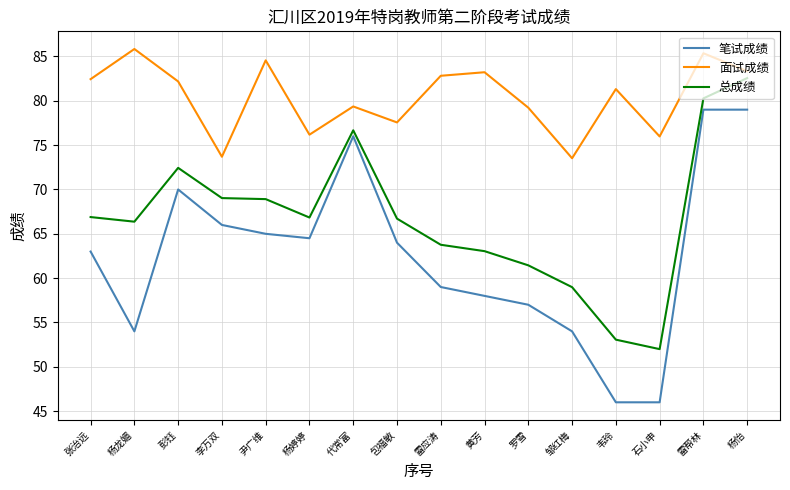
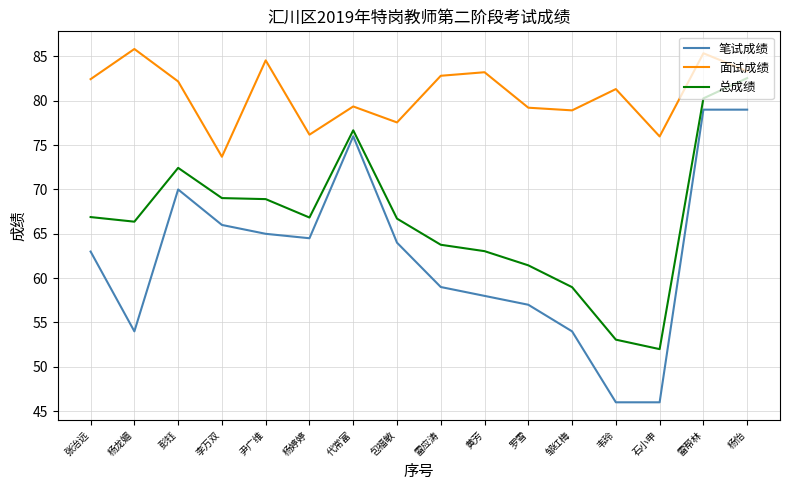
  {
    "笔试成绩": {
      "张治远": 63,
      "杨龙媚": 54,
      "彭钰": 70,
      "李万双": 66,
      "尹广维": 65,
      "杨婷婷": 65,
      "代常富": 76,
      "包福敏": 64,
      "雷应涛": 59,
      "黄芳": 58,
      "罗雪": 57,
      "邹红梅": 54,
      "韦玲": 46,
      "石小申": 46,
      "雷帮林": 79,
      "杨怡": 79
    },
    "面试成绩": {
      "张治远": 82,
      "杨龙媚": 86,
      "彭钰": 82,
      "李万双": 74,
      "尹广维": 85,
      "杨婷婷": 76,
      "代常富": 79,
      "包福敏": 78,
      "雷应涛": 83,
      "黄芳": 83,
      "罗雪": 79,
-     "邹红梅": 74,
+     "邹红梅": 79,
      "韦玲": 81,
      "石小申": 76
    },
    "总成绩": {
      "张治远": 67,
      "杨龙媚": 66,
      "彭钰": 72,
      "李万双": 69,
      "尹广维": 69,
      "杨婷婷": 67,
      "代常富": 77,
      "包福敏": 67,
      "雷应涛": 64,
      "黄芳": 63,
      "罗雪": 61,
      "邹红梅": 59,
      "韦玲": 53,
      "石小申": 52
    }
  }
